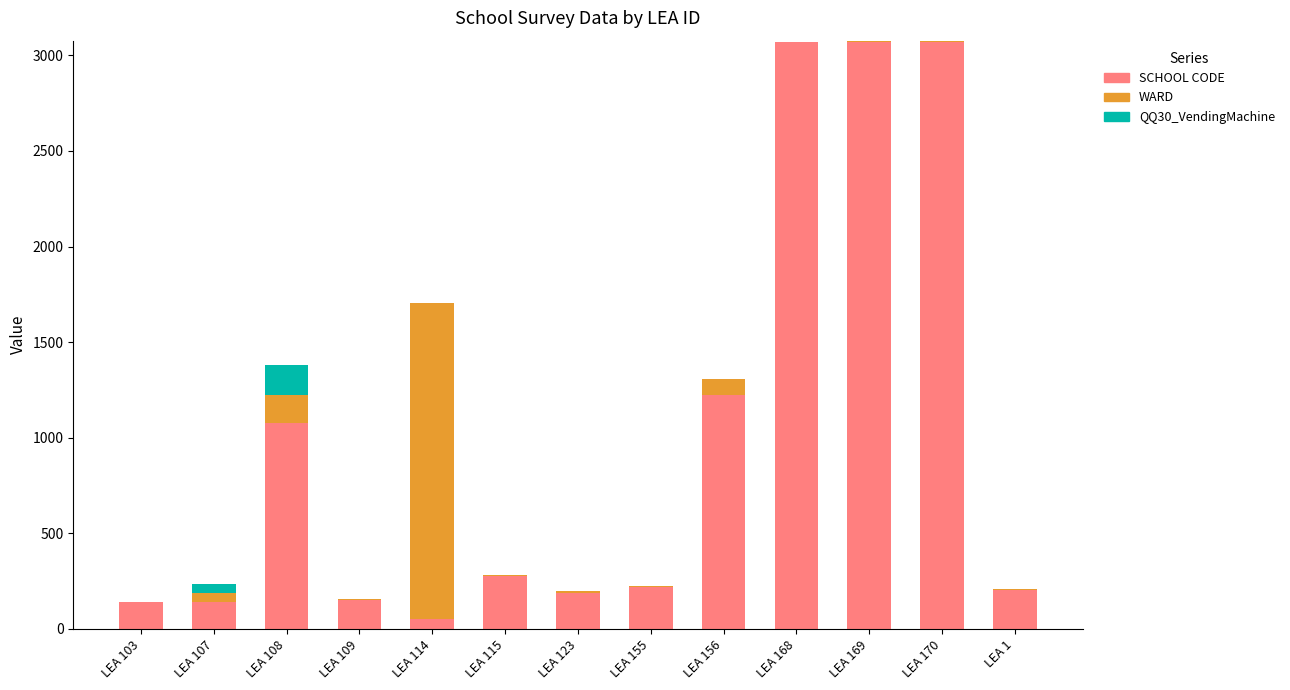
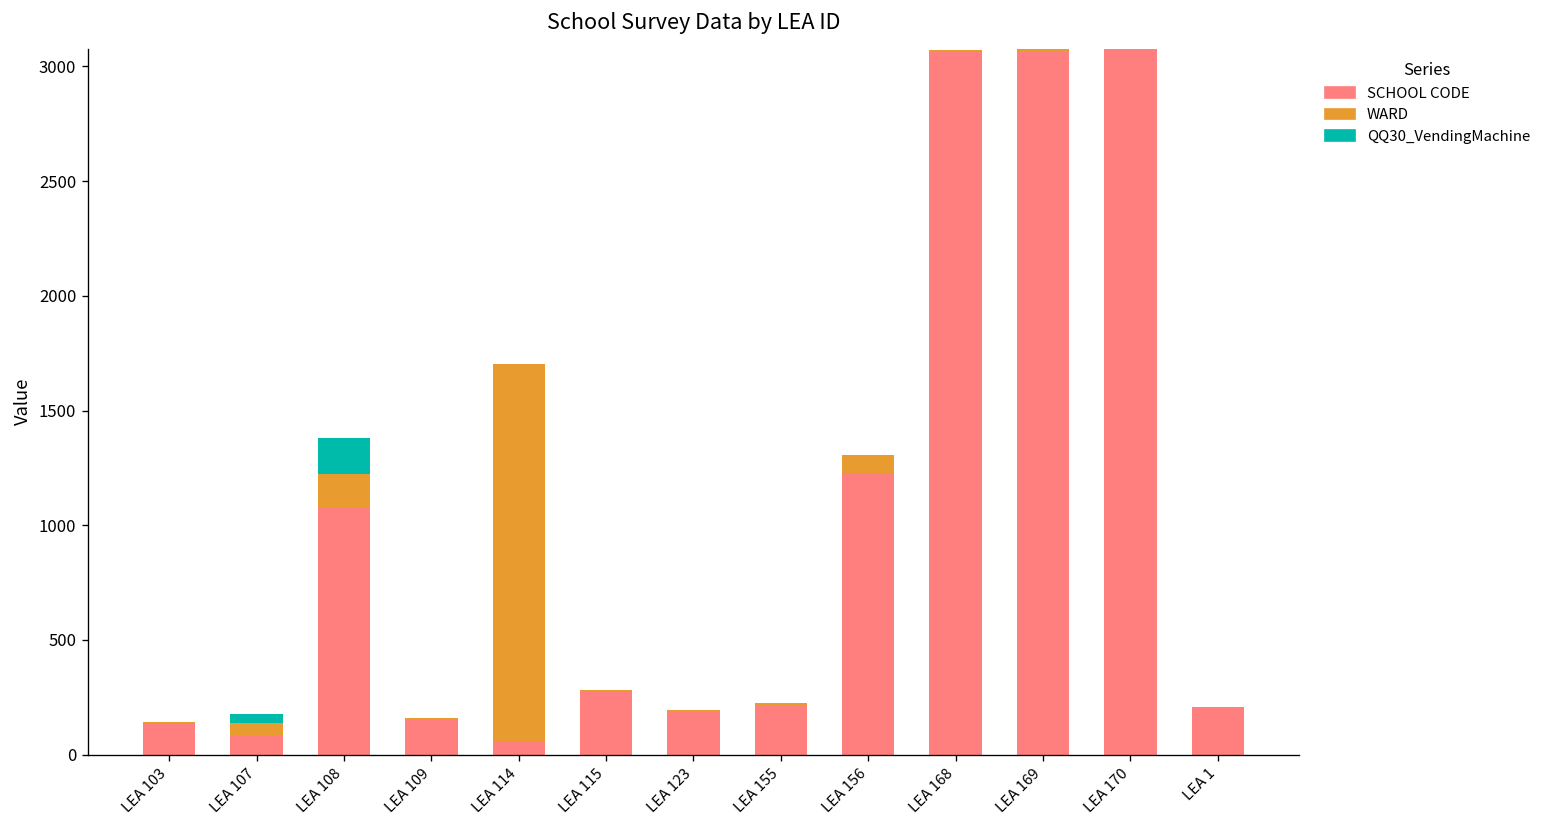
  {
    "SCHOOL CODE": {
      "LEA 103": 140,
-     "LEA 107": 140,
+     "LEA 107": 90,
      "LEA 108": 1080,
      "LEA 109": 150,
      "LEA 114": 50,
      "LEA 115": 280,
      "LEA 123": 190,
      "LEA 155": 220,
      "LEA 156": 1230,
      "LEA 168": 3070,
      "LEA 169": 3070,
      "LEA 170": 3070,
      "LEA 1": 200
    },
    "WARD": {
      "LEA 107": 50,
      "LEA 108": 150,
      "LEA 114": 1650,
      "LEA 156": 80
    },
    "QQ30_VendingMachine": {
      "LEA 103": 0,
      "LEA 107": 40,
      "LEA 108": 160,
      "LEA 109": 0,
      "LEA 114": 0,
      "LEA 115": 0,
      "LEA 123": 0,
      "LEA 155": 0,
      "LEA 156": 0,
      "LEA 168": 0,
      "LEA 169": 0,
      "LEA 170": 0,
      "LEA 1": 0
    }
  }
